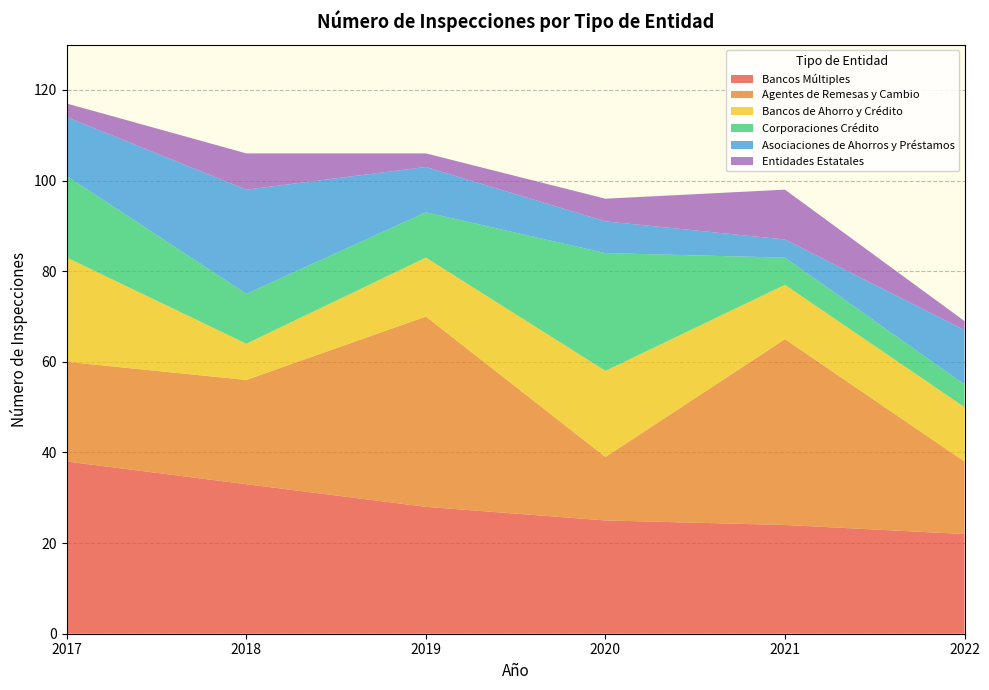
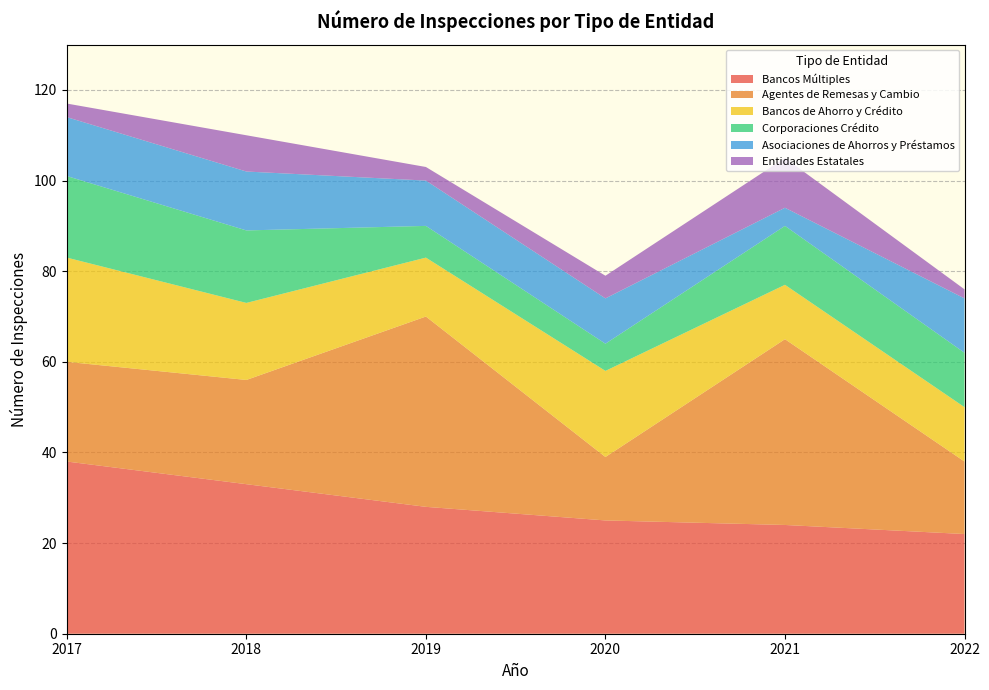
  {
    "Bancos de Ahorro y Crédito": {
      "2017": 23,
-     "2018": 8,
+     "2018": 17,
      "2019": 13,
      "2020": 19,
      "2021": 12,
      "2022": 12
    },
    "Corporaciones Crédito": {
      "2017": 18,
-     "2018": 11,
-     "2019": 10,
-     "2020": 26,
-     "2021": 6,
-     "2022": 5
+     "2018": 16,
+     "2019": 7,
+     "2020": 6,
+     "2021": 13,
+     "2022": 12
    },
    "Asociaciones de Ahorros y Préstamos": {
      "2017": 13,
-     "2018": 23,
+     "2018": 13,
      "2019": 10,
-     "2020": 7,
+     "2020": 10,
      "2021": 4,
      "2022": 12
    },
    "Entidades Estatales": {
      "2017": 3,
      "2018": 8,
      "2019": 3,
      "2020": 5,
      "2022": 2
    }
  }
